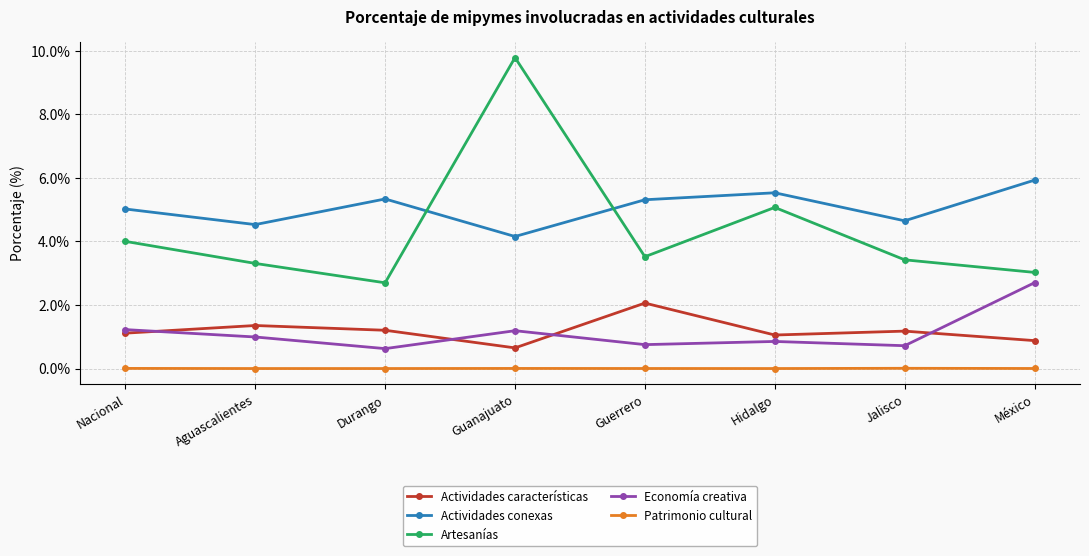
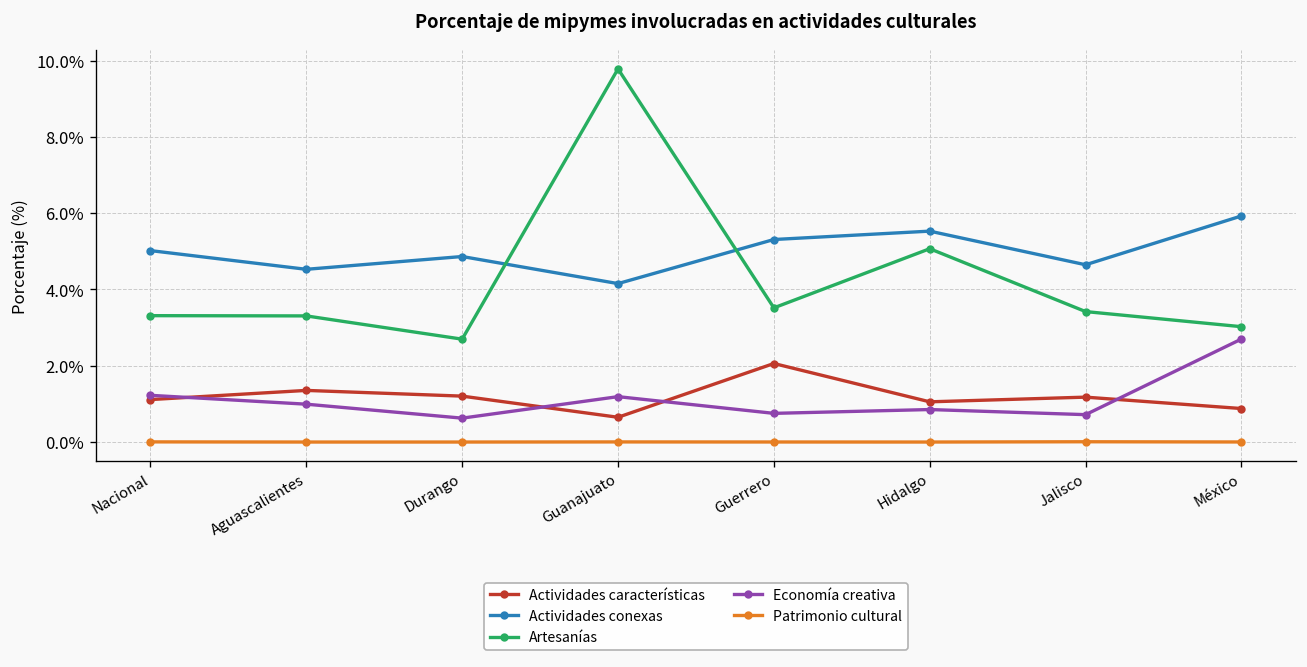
  {
    "Actividades características": {
      "Nacional": "1.1%",
      "Aguascalientes": "1.4%",
      "Durango": "1.2%",
      "Guanajuato": "0.6%",
      "Guerrero": "2.1%",
      "Hidalgo": "1.1%",
      "Jalisco": "1.2%",
      "México": "0.9%"
    },
    "Actividades conexas": {
      "Nacional": "5.0%",
      "Aguascalientes": "4.5%",
-     "Durango": "5.3%",
+     "Durango": "4.9%",
      "Guanajuato": "4.2%",
      "Guerrero": "5.3%",
      "Hidalgo": "5.5%",
      "Jalisco": "4.6%",
      "México": "5.9%"
    },
    "Artesanías": {
-     "Nacional": "4.0%",
+     "Nacional": "3.3%",
      "Aguascalientes": "3.3%",
      "Durango": "2.7%",
      "Guanajuato": "9.8%",
      "Guerrero": "3.5%",
      "Hidalgo": "5.1%",
      "Jalisco": "3.4%",
      "México": "3.0%"
    },
    "Economía creativa": {
      "Nacional": "1.2%",
      "Aguascalientes": "1.0%",
      "Durango": "0.6%",
      "Guanajuato": "1.2%",
      "Guerrero": "0.8%",
      "Hidalgo": "0.9%",
      "Jalisco": "0.7%",
      "México": "2.7%"
    },
    "Patrimonio cultural": {
      "Nacional": "0.0%",
      "Aguascalientes": "0.0%",
      "Durango": "0.0%",
      "Guanajuato": "0.0%",
      "Guerrero": "0.0%",
      "Hidalgo": "0.0%",
      "Jalisco": "0.0%",
      "México": "0.0%"
    }
  }
